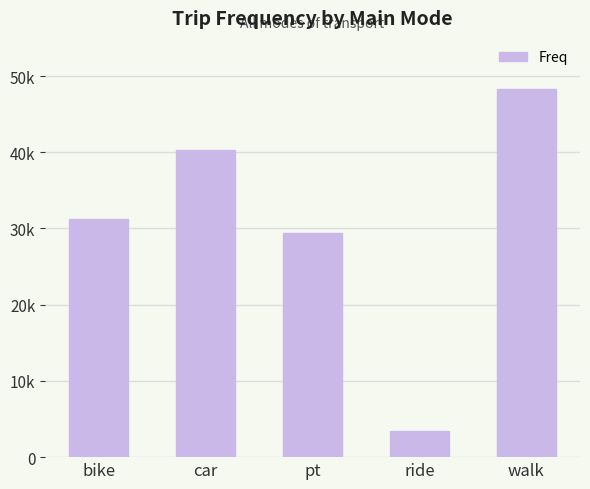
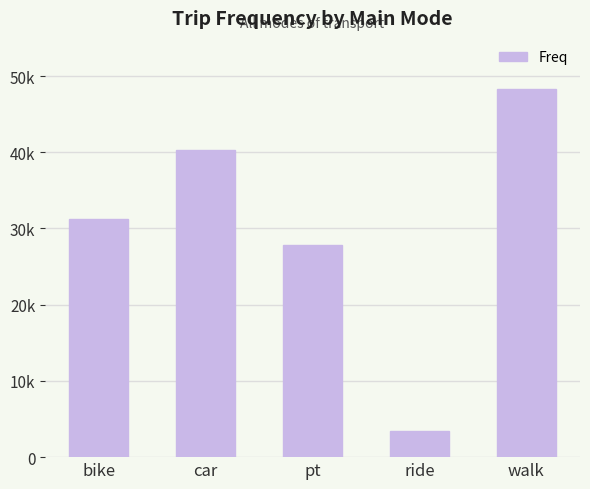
  {
    "bike": 31000,
    "car": 40000,
-   "pt": 29000,
+   "pt": 28000,
    "ride": 3000,
    "walk": 48000
  }
